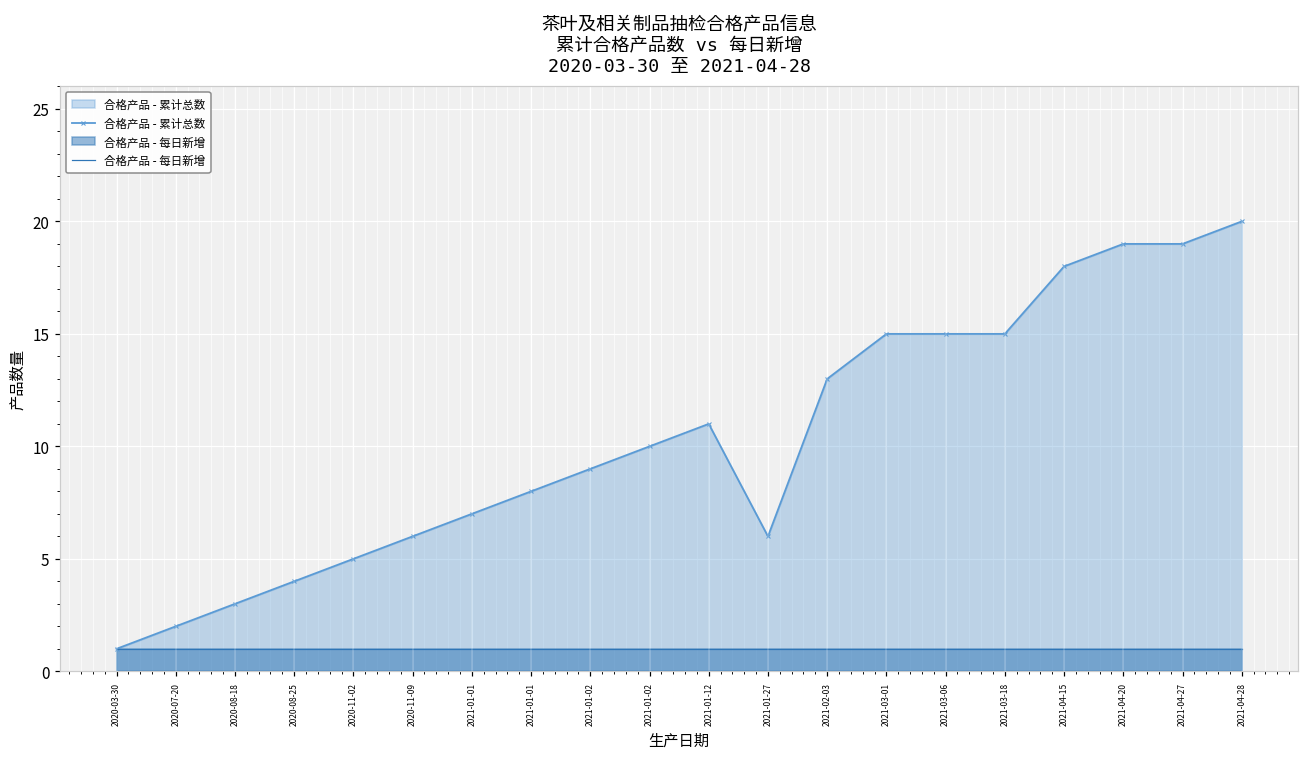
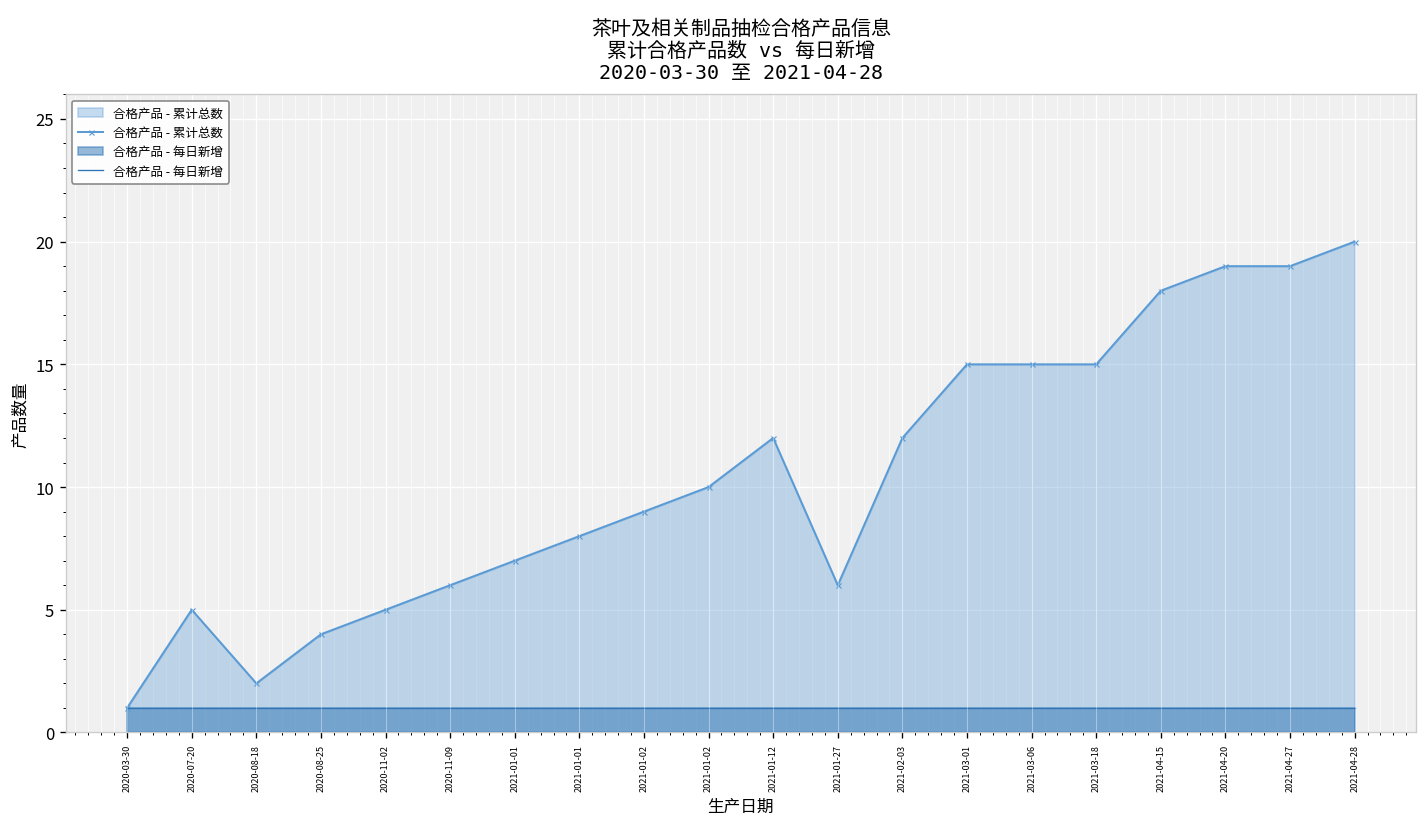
  {
    "合格产品 - 累计总数": {
-     "2020-07-20": 2,
-     "2020-08-18": 3,
+     "2020-07-20": 5,
+     "2020-08-18": 2,
      "2020-08-25": 4,
      "2020-11-02": 5,
      "2020-11-09": 6,
-     "2021-01-12": 11,
+     "2021-01-12": 12,
      "2021-01-27": 6,
-     "2021-02-03": 13,
+     "2021-02-03": 12,
      "2021-03-01": 15,
      "2021-03-06": 15,
      "2021-03-18": 15,
      "2021-04-15": 18,
      "2021-04-20": 19,
      "2021-04-27": 19,
      "2021-04-28": 20
    },
    "合格产品 - 每日新增": {
      "2020-07-20": 1,
      "2020-08-18": 1,
      "2020-08-25": 1,
      "2020-11-02": 1,
      "2020-11-09": 1,
      "2021-01-12": 1,
      "2021-01-27": 1,
      "2021-02-03": 1,
      "2021-03-01": 1,
      "2021-03-06": 1,
      "2021-03-18": 1,
      "2021-04-15": 1,
      "2021-04-20": 1,
      "2021-04-27": 1,
      "2021-04-28": 1
    }
  }
